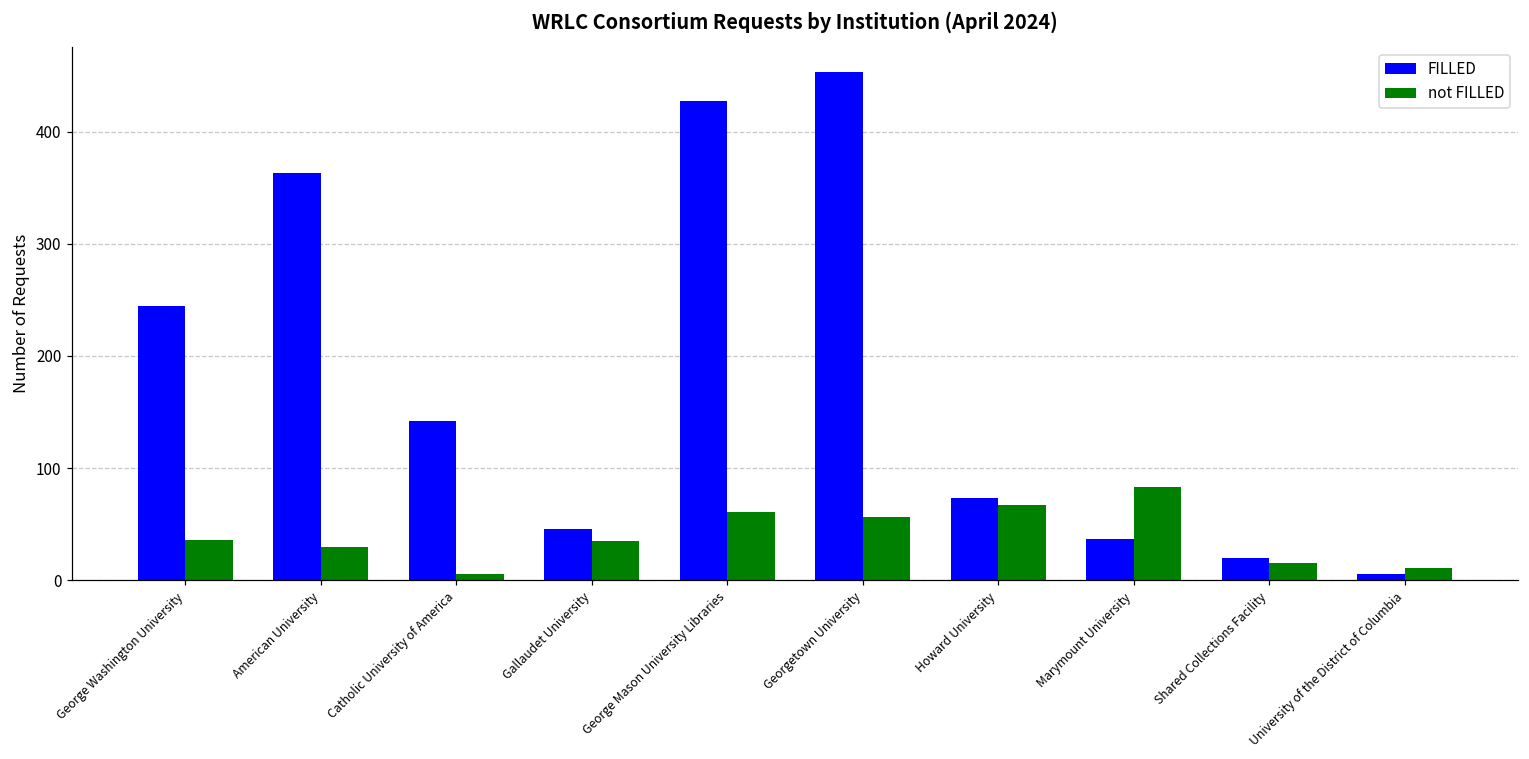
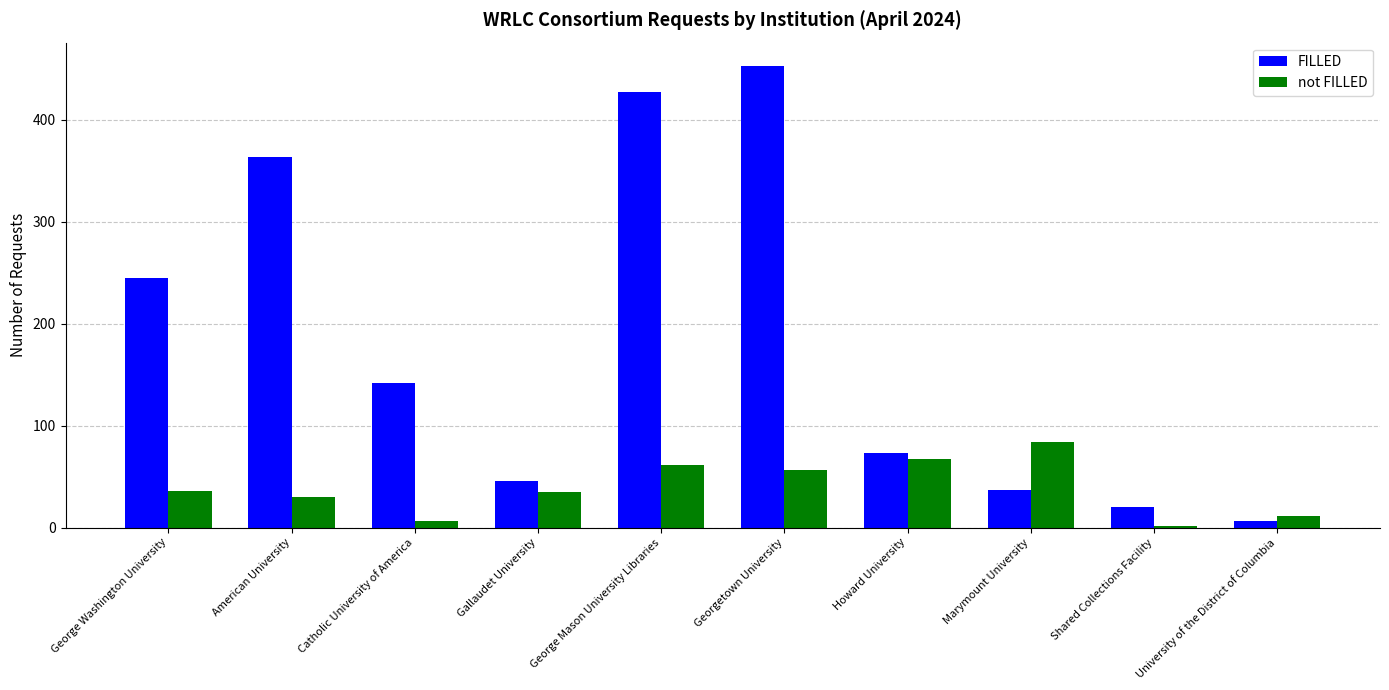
  {
    "FILLED": {
      "George Washington University": 245,
      "American University": 363,
      "Catholic University of America": 142,
      "Gallaudet University": 46,
      "George Mason University Libraries": 427,
      "Georgetown University": 453,
      "Howard University": 73,
      "Marymount University": 37,
      "Shared Collections Facility": 20,
      "University of the District of Columbia": 6
    },
    "not FILLED": {
      "George Washington University": 36,
      "American University": 30,
      "Catholic University of America": 6,
      "Gallaudet University": 35,
      "George Mason University Libraries": 61,
      "Georgetown University": 56,
      "Howard University": 67,
      "Marymount University": 83,
-     "Shared Collections Facility": 16,
+     "Shared Collections Facility": 1,
      "University of the District of Columbia": 11
    }
  }
